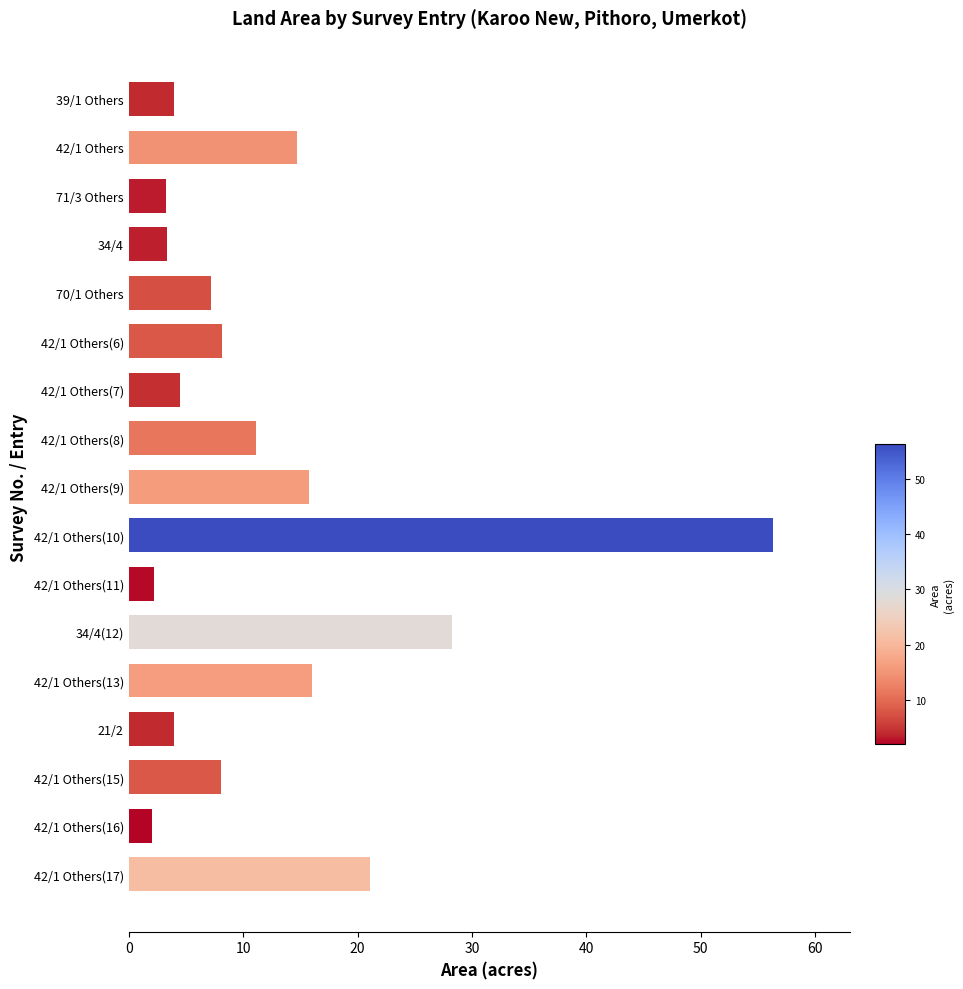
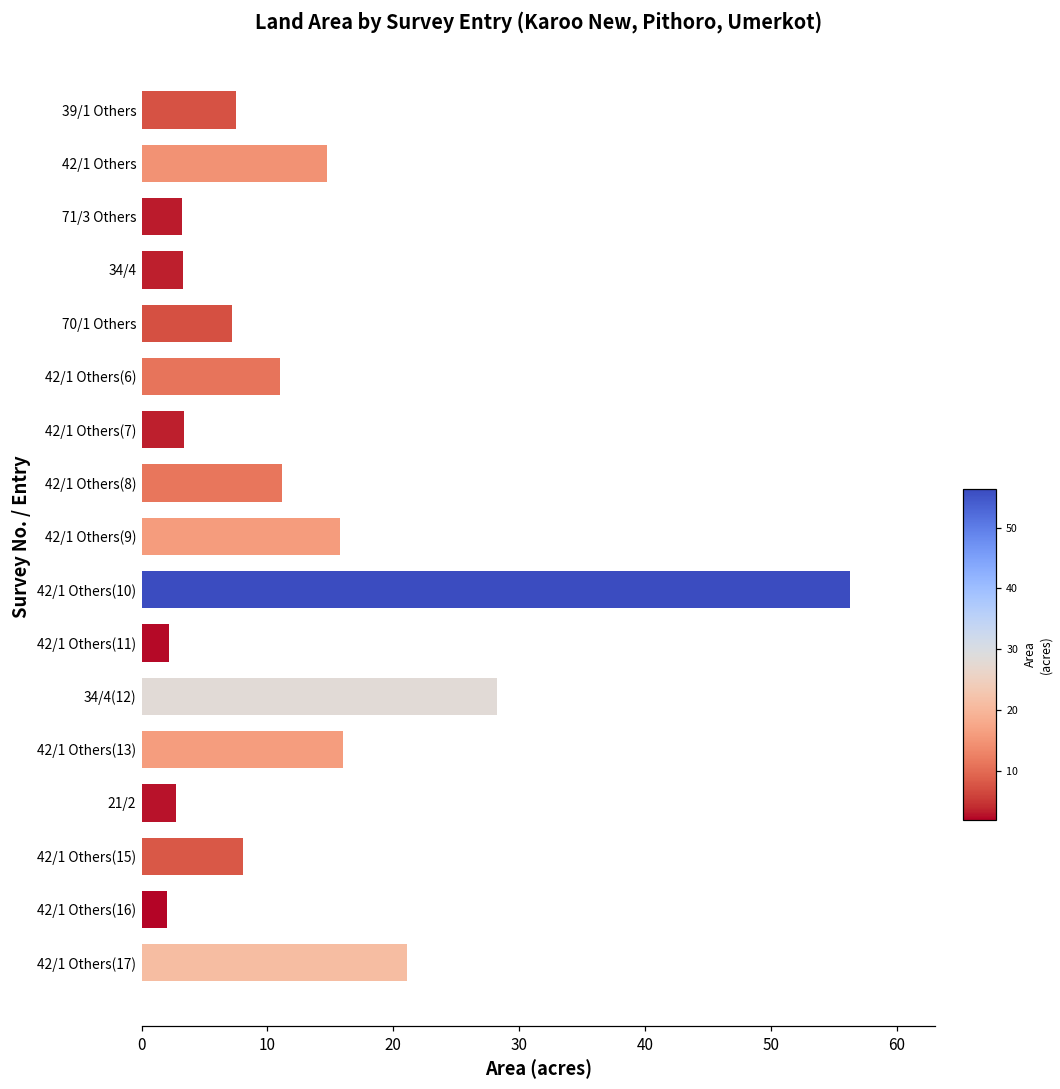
  {
-   "39/1 Others": 4.0,
+   "39/1 Others": 7.5,
    "42/1 Others": 14.7,
    "71/3 Others": 3.2,
    "34/4": 3.3,
    "70/1 Others": 7.2,
-   "42/1 Others(6)": 8.1,
-   "42/1 Others(7)": 4.5,
+   "42/1 Others(6)": 11.0,
+   "42/1 Others(7)": 3.3,
    "42/1 Others(8)": 11.2,
    "42/1 Others(9)": 15.8,
    "42/1 Others(10)": 56.3,
    "42/1 Others(11)": 2.2,
    "34/4(12)": 28.3,
    "42/1 Others(13)": 16.0,
-   "21/2": 4.0,
+   "21/2": 2.7,
    "42/1 Others(15)": 8.1,
    "42/1 Others(16)": 2.0,
    "42/1 Others(17)": 21.1
  }
